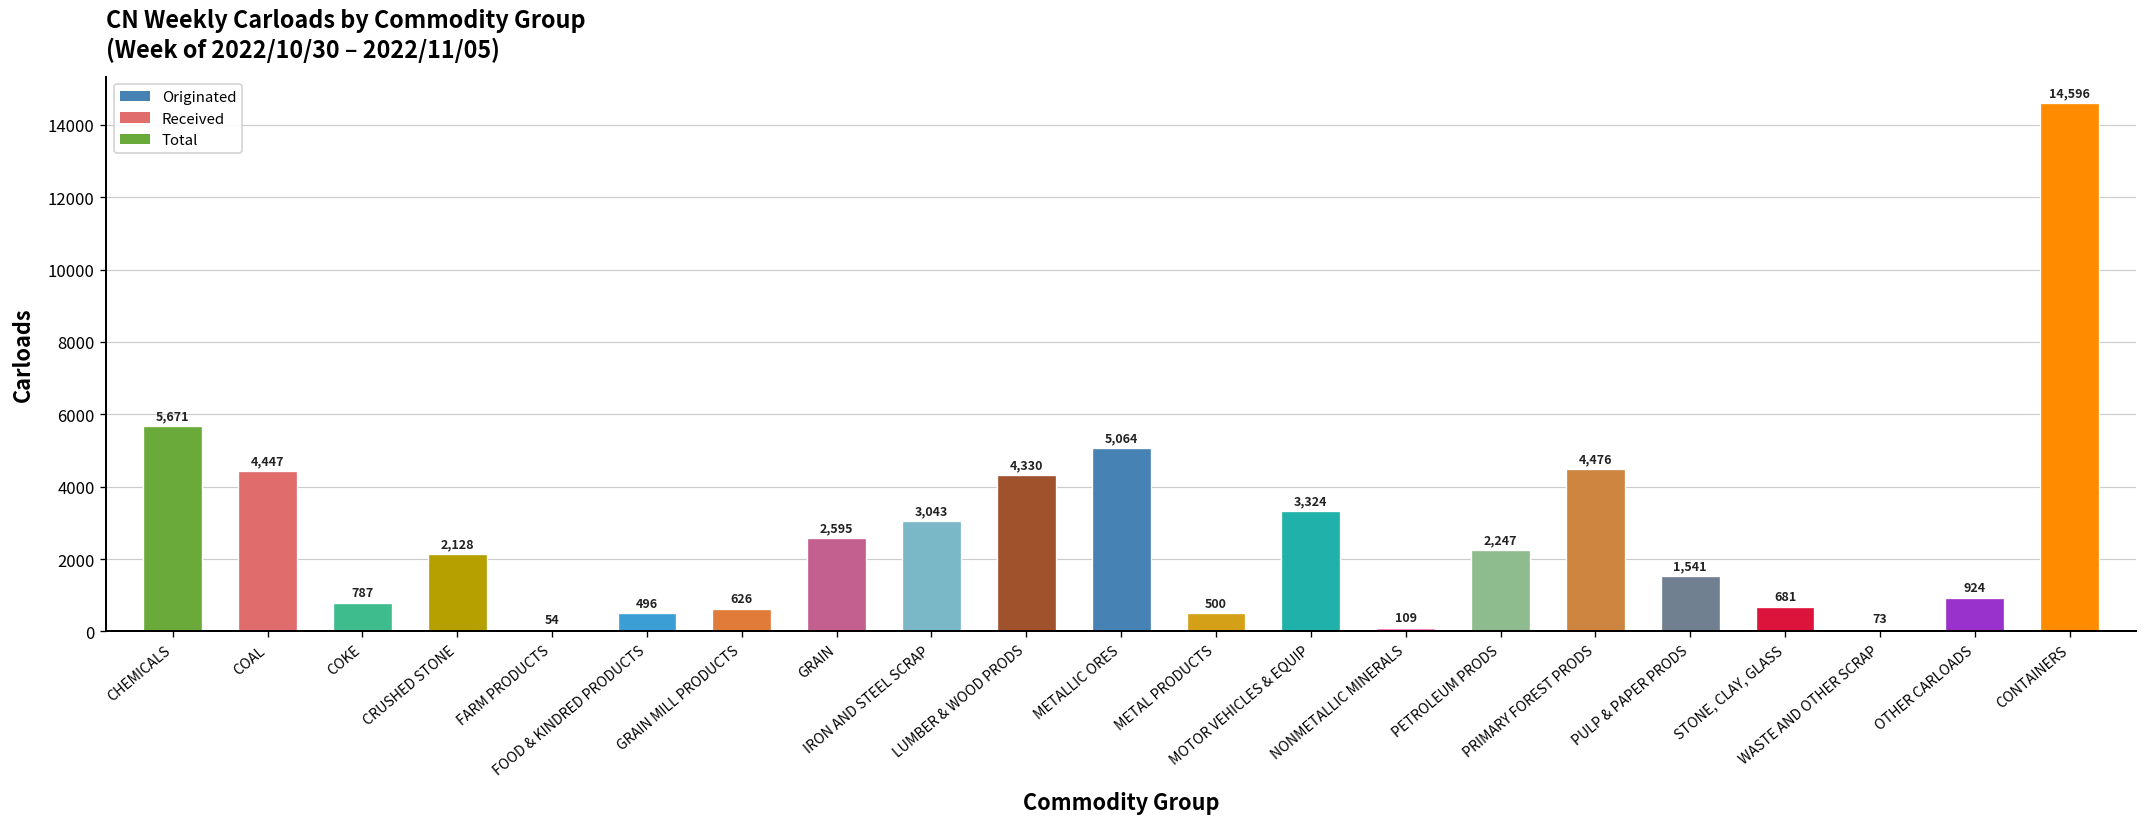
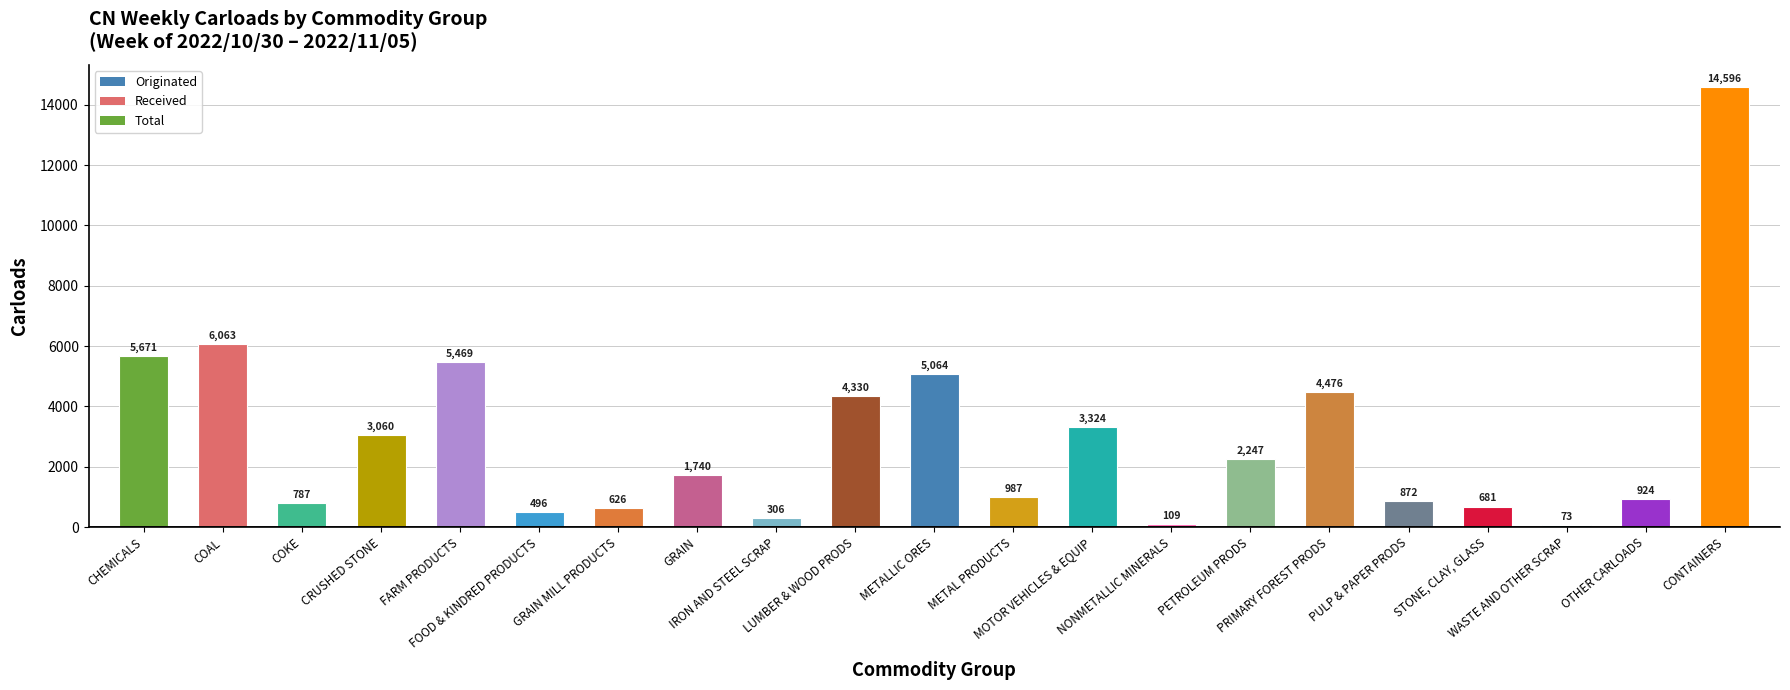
  {
    "CHEMICALS": "5,671",
-   "COAL": "4,447",
+   "COAL": "6,063",
    "COKE": "787",
-   "CRUSHED STONE": "2,128",
-   "FARM PRODUCTS": "54",
+   "CRUSHED STONE": "3,060",
+   "FARM PRODUCTS": "5,469",
    "FOOD & KINDRED PRODUCTS": "496",
    "GRAIN MILL PRODUCTS": "626",
-   "GRAIN": "2,595",
-   "IRON AND STEEL SCRAP": "3,043",
+   "GRAIN": "1,740",
+   "IRON AND STEEL SCRAP": "306",
    "LUMBER & WOOD PRODS": "4,330",
    "METALLIC ORES": "5,064",
-   "METAL PRODUCTS": "500",
+   "METAL PRODUCTS": "987",
    "MOTOR VEHICLES & EQUIP": "3,324",
    "NONMETALLIC MINERALS": "109",
    "PETROLEUM PRODS": "2,247",
    "PRIMARY FOREST PRODS": "4,476",
-   "PULP & PAPER PRODS": "1,541",
+   "PULP & PAPER PRODS": "872",
    "STONE, CLAY, GLASS": "681",
    "WASTE AND OTHER SCRAP": "73",
    "OTHER CARLOADS": "924",
    "CONTAINERS": "14,596"
  }
